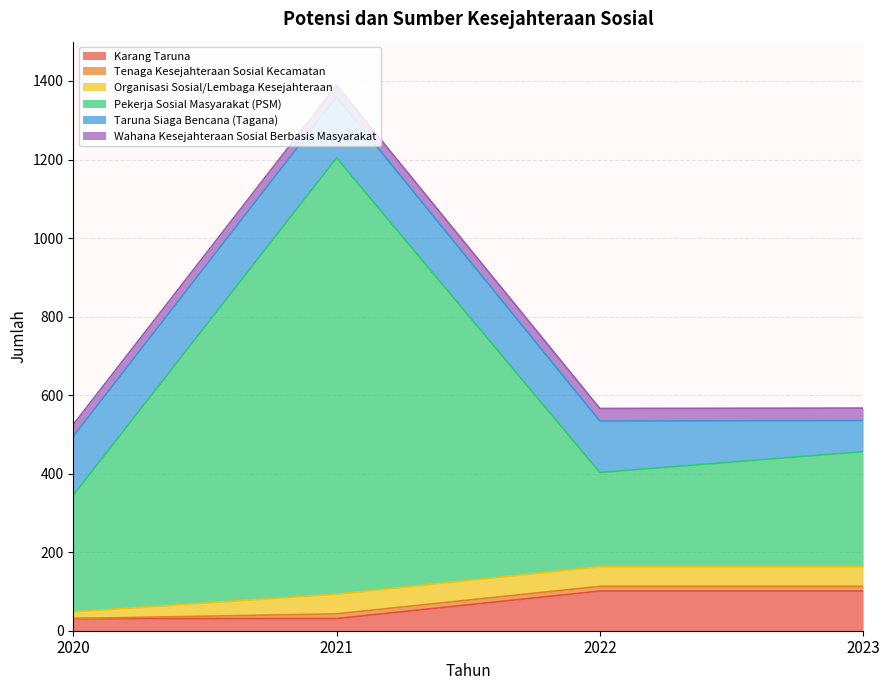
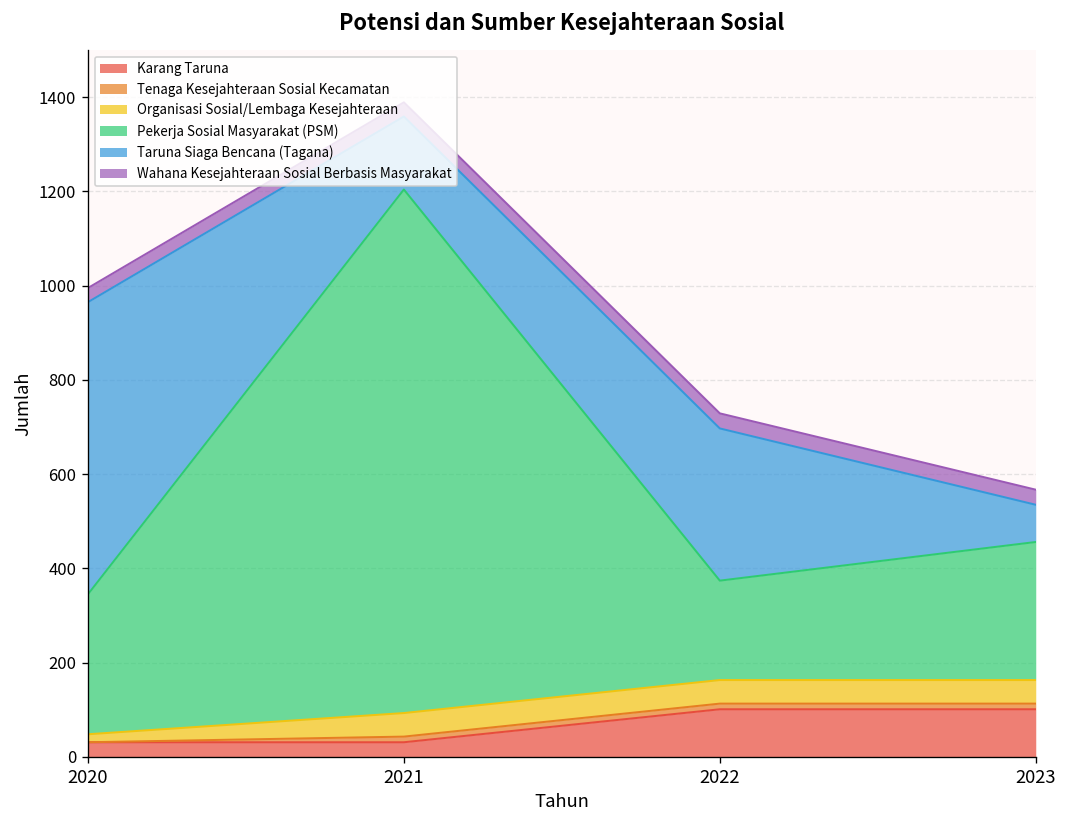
  {
    "Organisasi Sosial/Lembaga Kesejahteraan": {
      "2020": 20,
      "2021": 50,
      "2022": 50,
      "2023": 50
    },
    "Pekerja Sosial Masyarakat (PSM)": {
      "2020": 300,
      "2021": 1110,
-     "2022": 240,
+     "2022": 210,
      "2023": 290
    },
    "Taruna Siaga Bencana (Tagana)": {
-     "2020": 150,
-     "2022": 130,
+     "2020": 620,
+     "2022": 320,
      "2023": 80
    },
    "Wahana Kesejahteraan Sosial Berbasis Masyarakat": {
      "2020": 30,
      "2022": 30,
      "2023": 30
    }
  }
